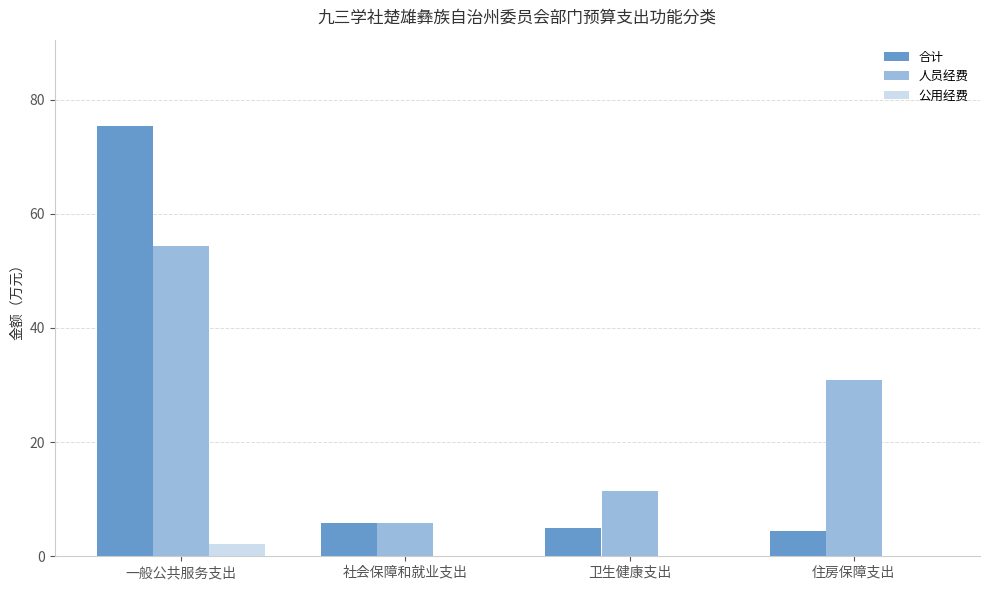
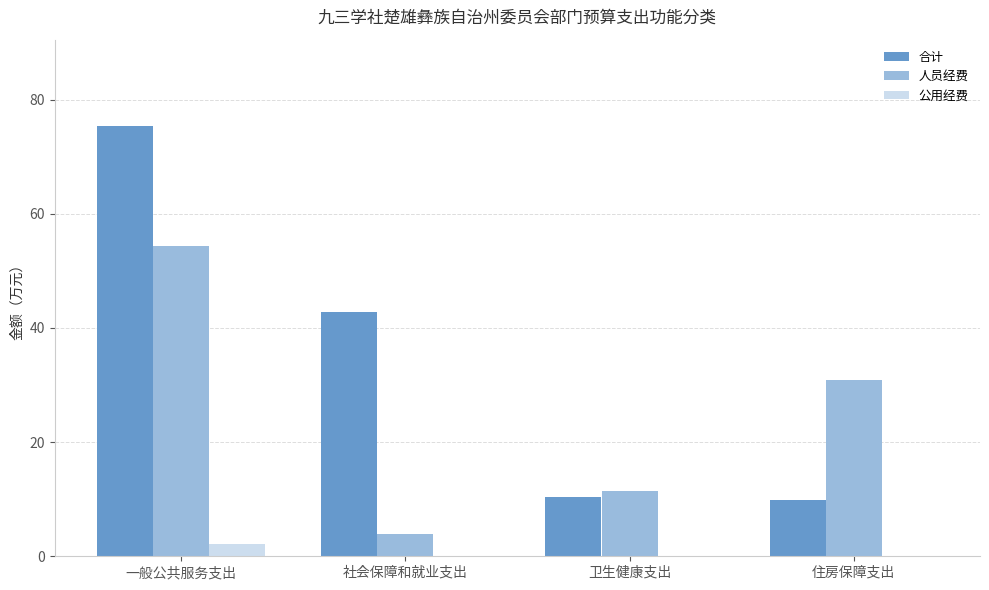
  {
    "合计": {
      "一般公共服务支出": 75,
-     "社会保障和就业支出": 6,
-     "卫生健康支出": 5,
-     "住房保障支出": 4
+     "社会保障和就业支出": 43,
+     "卫生健康支出": 10,
+     "住房保障支出": 10
    },
    "人员经费": {
      "一般公共服务支出": 54,
-     "社会保障和就业支出": 6,
+     "社会保障和就业支出": 4,
      "卫生健康支出": 11,
      "住房保障支出": 31
    },
    "公用经费": {
      "一般公共服务支出": 2,
      "社会保障和就业支出": 0,
      "卫生健康支出": 0,
      "住房保障支出": 0
    }
  }
